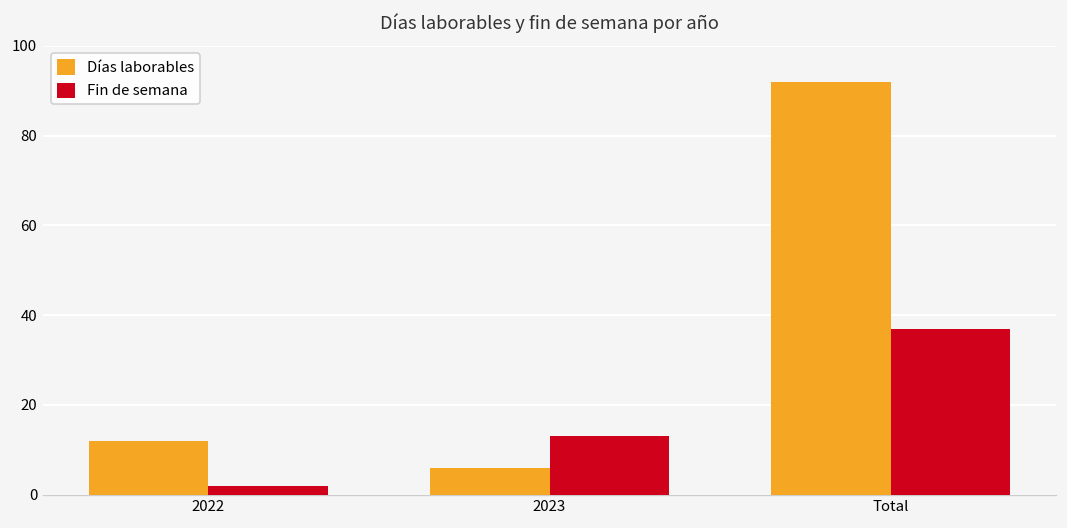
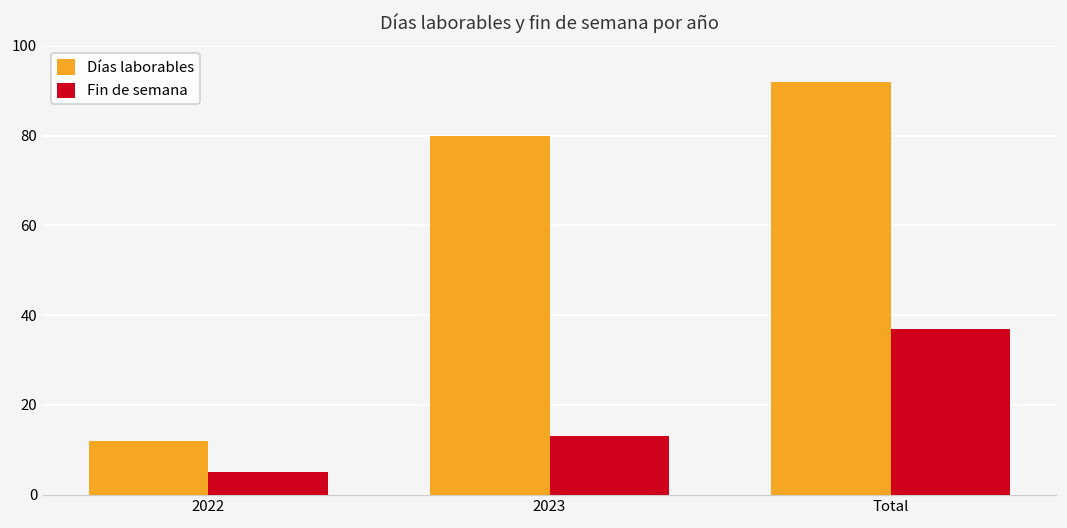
  {
    "Días laborables": {
      "2022": 12,
-     "2023": 6,
+     "2023": 80,
      "Total": 92
    },
    "Fin de semana": {
-     "2022": 2,
+     "2022": 5,
      "2023": 13,
      "Total": 37
    }
  }
